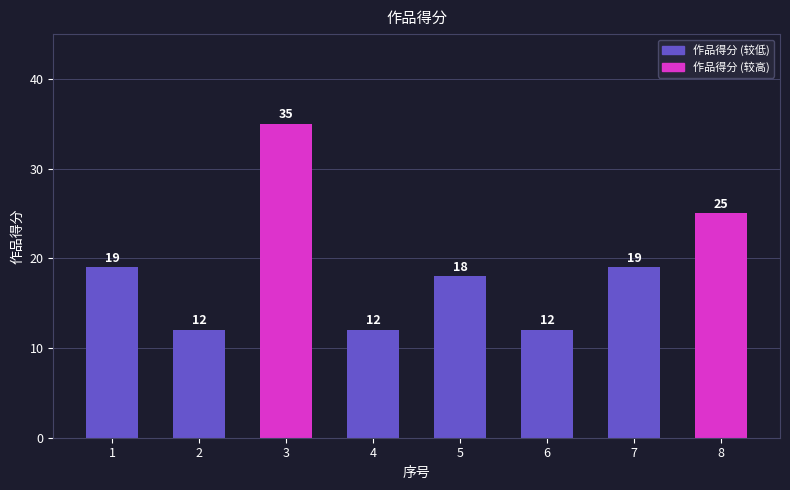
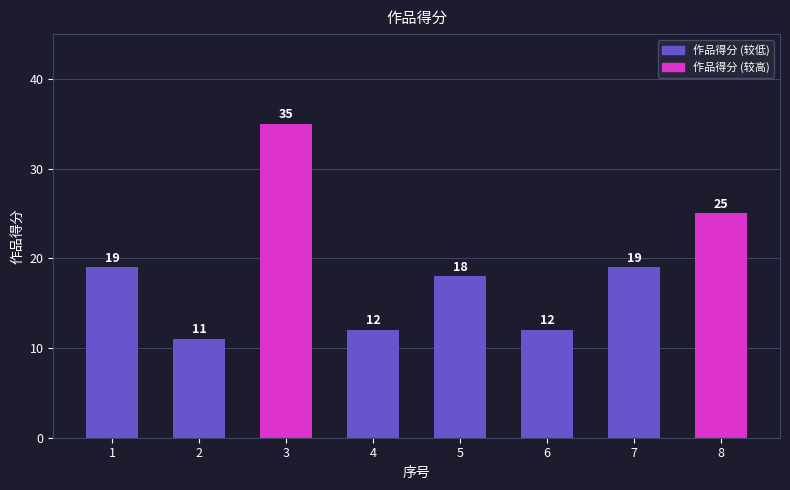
  {
    "1": 19,
-   "2": 12,
+   "2": 11,
    "3": 35,
    "4": 12,
    "5": 18,
    "6": 12,
    "7": 19,
    "8": 25
  }
